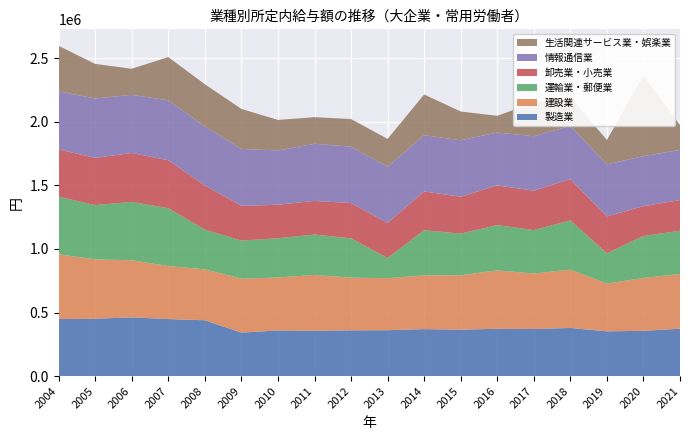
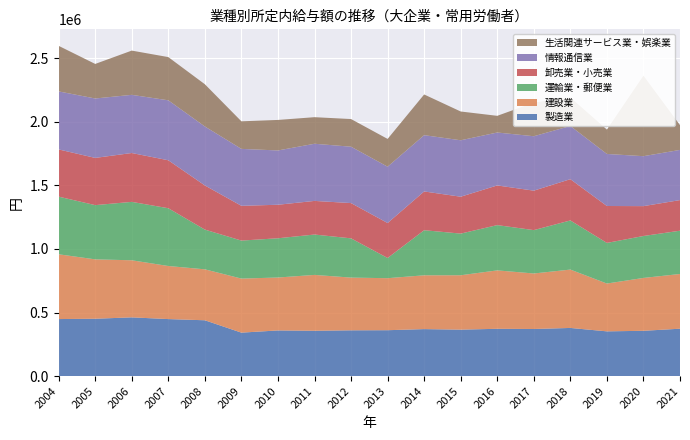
  {
    "運輸業・郵便業": {
      "2004": 450000,
      "2005": 430000,
      "2006": 460000,
      "2007": 450000,
      "2008": 310000,
      "2009": 300000,
      "2010": 310000,
      "2011": 320000,
      "2012": 310000,
      "2013": 160000,
      "2014": 350000,
      "2015": 330000,
      "2016": 360000,
      "2017": 340000,
      "2018": 390000,
-     "2019": 240000,
+     "2019": 320000,
      "2020": 330000,
      "2021": 340000
    },
    "生活関連サービス業・娯楽業": {
      "2004": 360000,
      "2005": 270000,
-     "2006": 210000,
+     "2006": 350000,
      "2007": 340000,
      "2008": 330000,
-     "2009": 310000,
+     "2009": 220000,
      "2010": 240000,
      "2011": 210000,
      "2012": 220000,
      "2013": 220000,
      "2014": 320000,
      "2015": 230000,
      "2016": 130000,
      "2019": 190000,
      "2021": 190000
    }
  }
